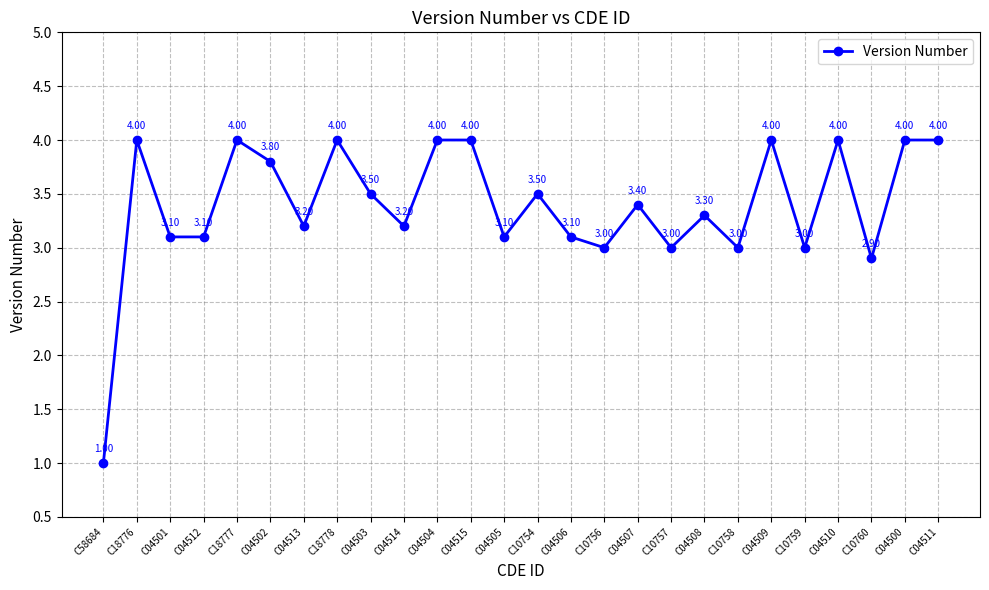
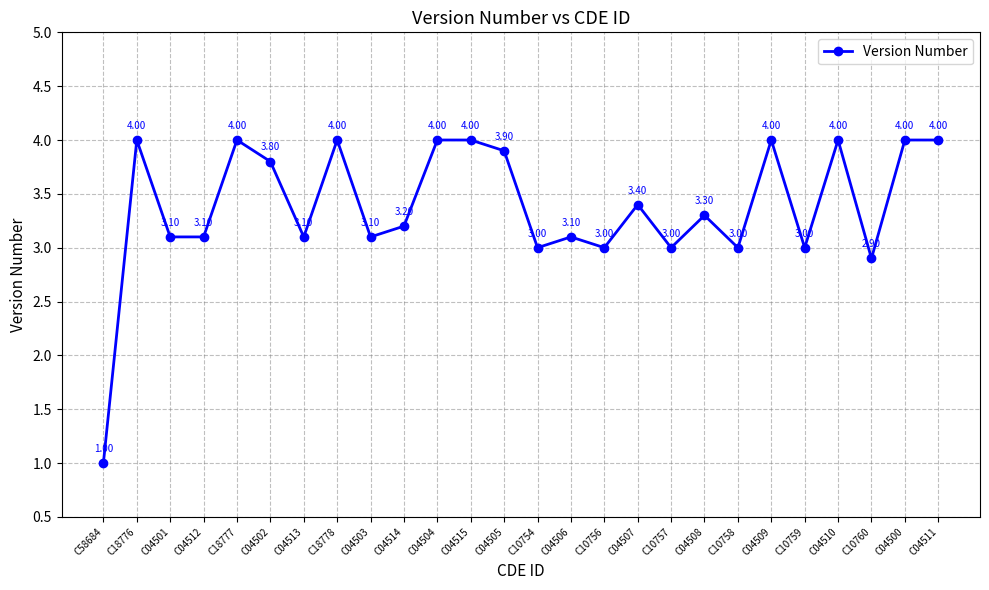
  {
    "C58684": 1.00,
    "C18776": 4.00,
    "C04501": 3.10,
    "C04512": 3.10,
    "C18777": 4.00,
    "C04502": 3.80,
-   "C04513": 3.20,
+   "C04513": 3.10,
    "C18778": 4.00,
-   "C04503": 3.50,
+   "C04503": 3.10,
    "C04514": 3.20,
    "C04504": 4.00,
    "C04515": 4.00,
-   "C04505": 3.10,
-   "C10754": 3.50,
+   "C04505": 3.90,
+   "C10754": 3.00,
    "C04506": 3.10,
    "C10756": 3.00,
    "C04507": 3.40,
    "C10757": 3.00,
    "C04508": 3.30,
    "C10758": 3.00,
    "C04509": 4.00,
    "C10759": 3.00,
    "C04510": 4.00,
    "C10760": 2.90,
    "C04500": 4.00,
    "C04511": 4.00
  }
